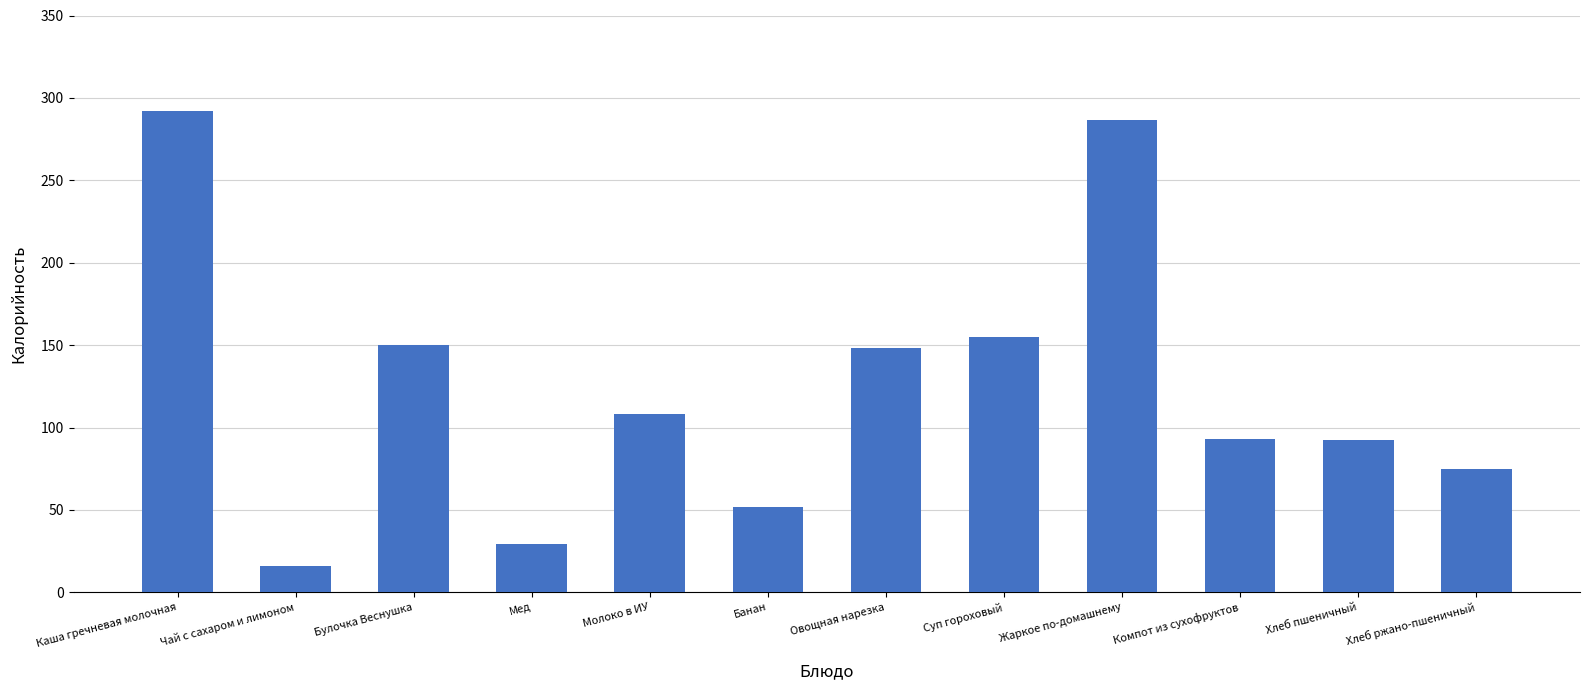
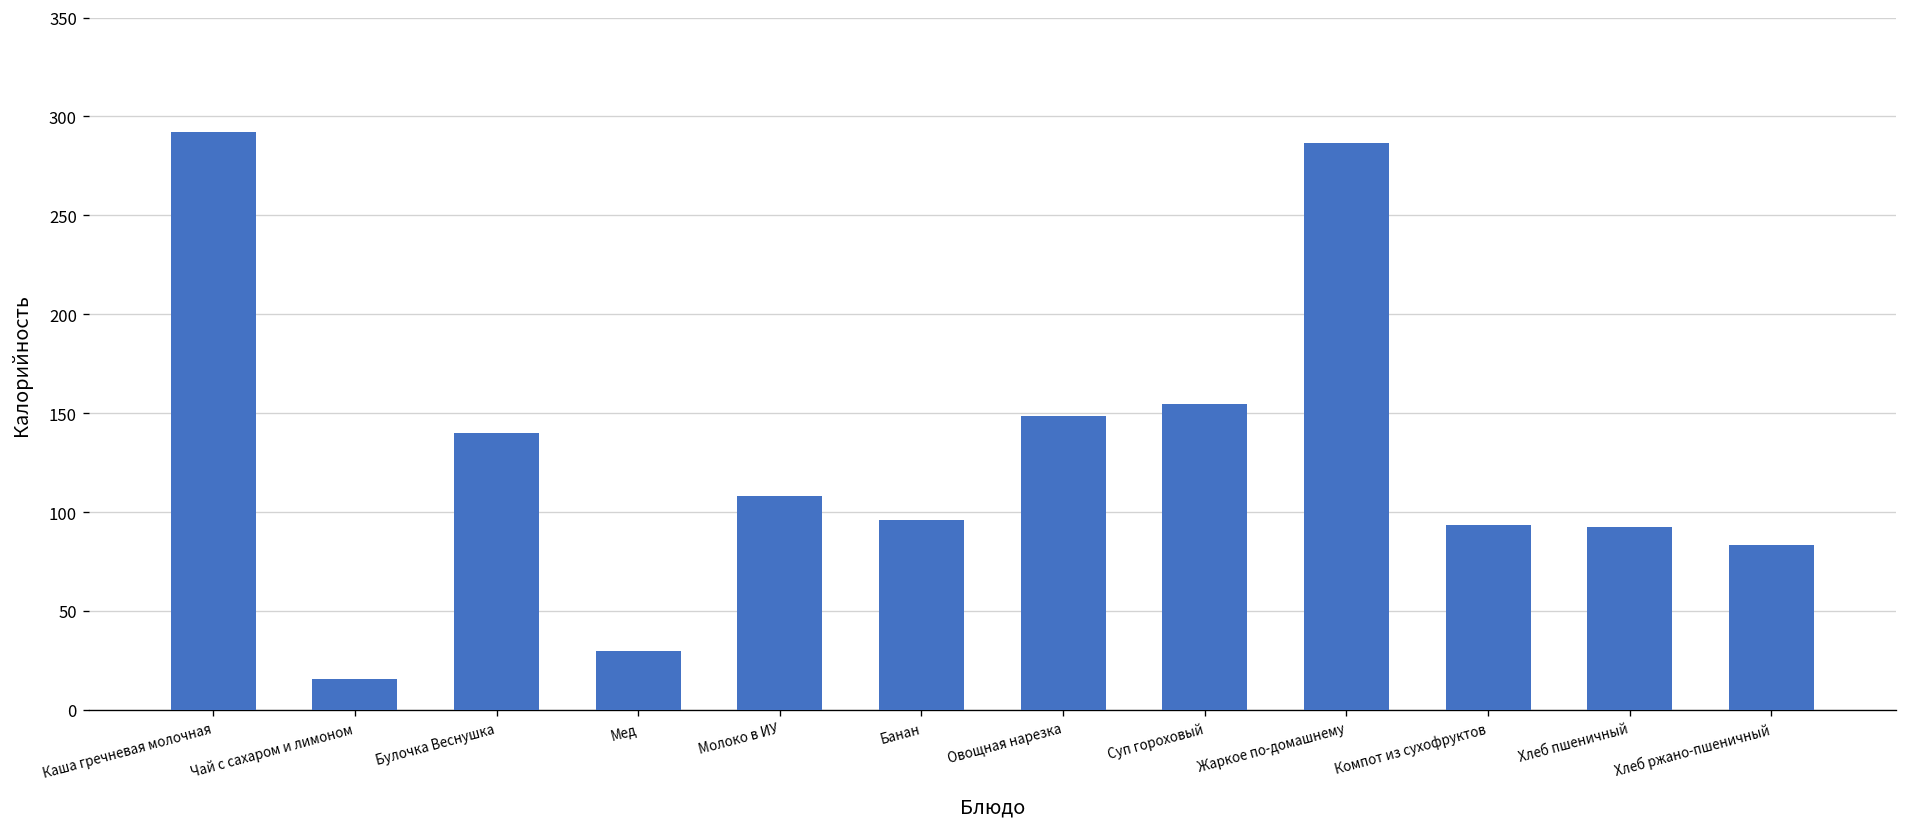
  {
    "Каша гречневая молочная": 292,
    "Чай с сахаром и лимоном": 16,
-   "Булочка Веснушка": 150,
+   "Булочка Веснушка": 140,
    "Мед": 30,
    "Молоко в ИУ": 108,
-   "Банан": 52,
+   "Банан": 96,
    "Овощная нарезка": 148,
    "Суп гороховый": 155,
    "Жаркое по-домашнему": 287,
    "Компот из сухофруктов": 93,
    "Хлеб пшеничный": 92,
-   "Хлеб ржано-пшеничный": 75
+   "Хлеб ржано-пшеничный": 83
  }
